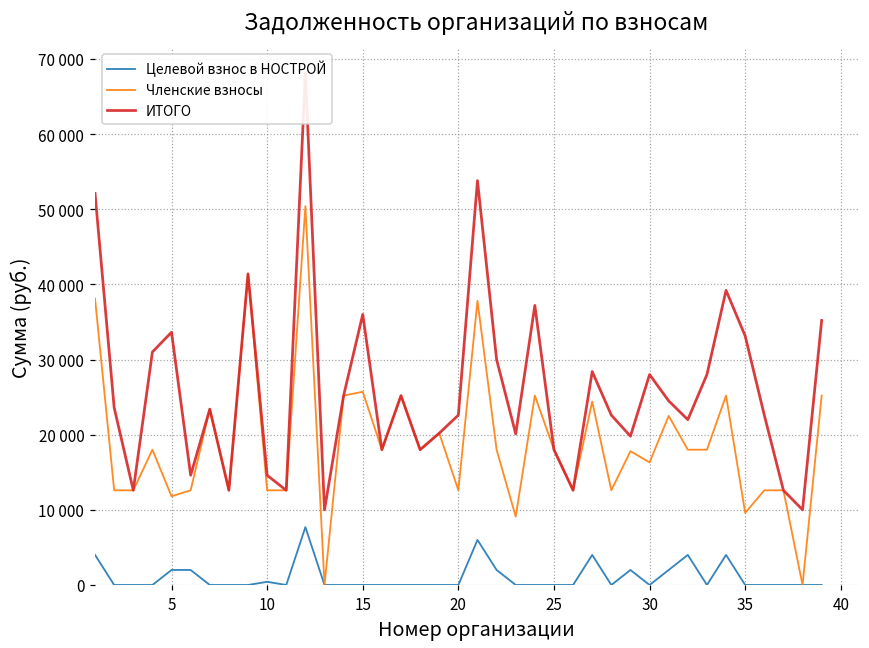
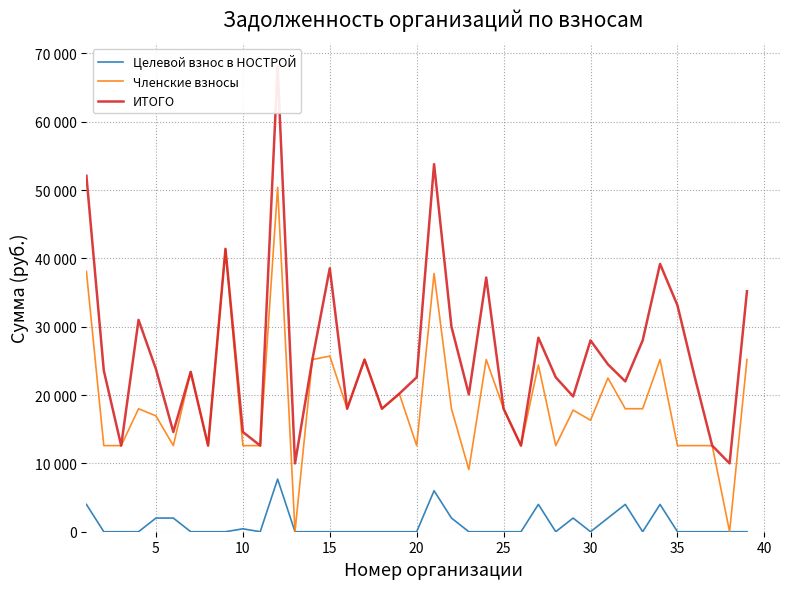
  {
    "Целевой взнос в НОСТРОЙ": {
      "5": 2000,
      "10": 0,
      "15": 0,
      "20": 0,
      "25": 0,
      "30": 0,
      "35": 0
    },
    "Членские взносы": {
-     "5": 12000,
+     "5": 17000,
      "10": 13000,
      "15": 26000,
      "20": 13000,
      "30": 16000,
-     "35": 10000
+     "35": 13000
    },
    "ИТОГО": {
-     "5": 34000,
+     "5": 24000,
      "10": 15000,
-     "15": 36000,
+     "15": 39000,
      "20": 23000,
      "30": 28000,
      "35": 33000
    }
  }
